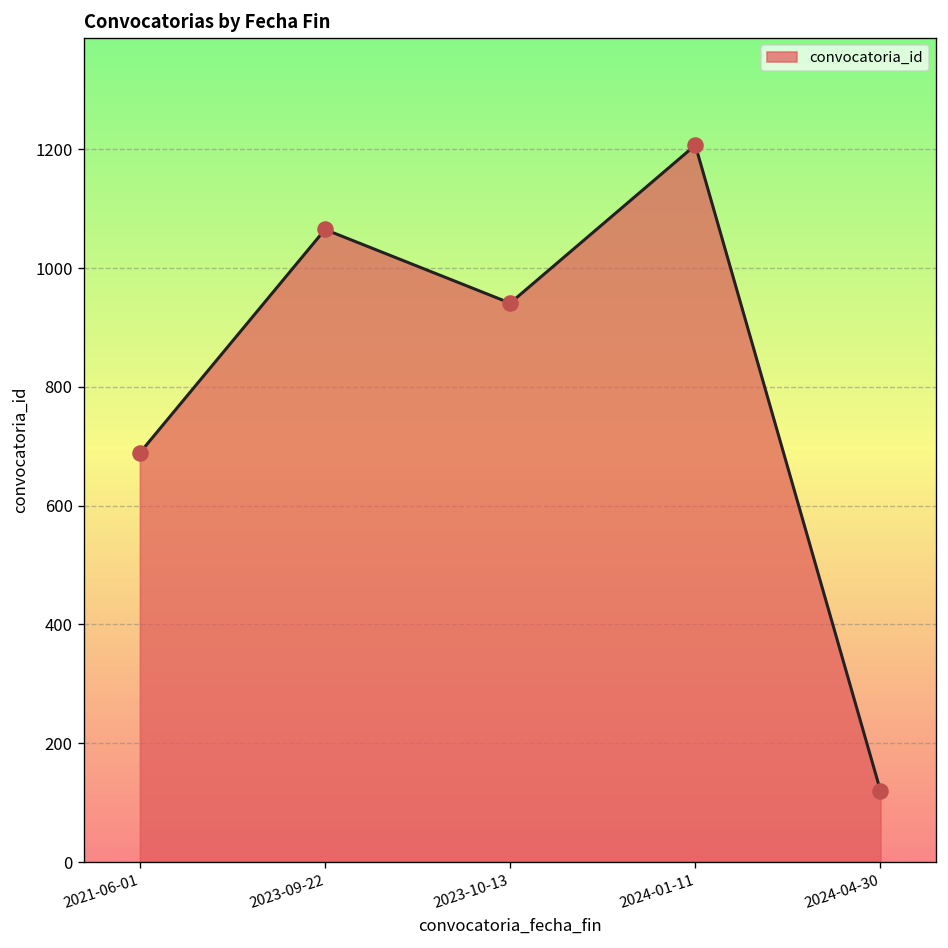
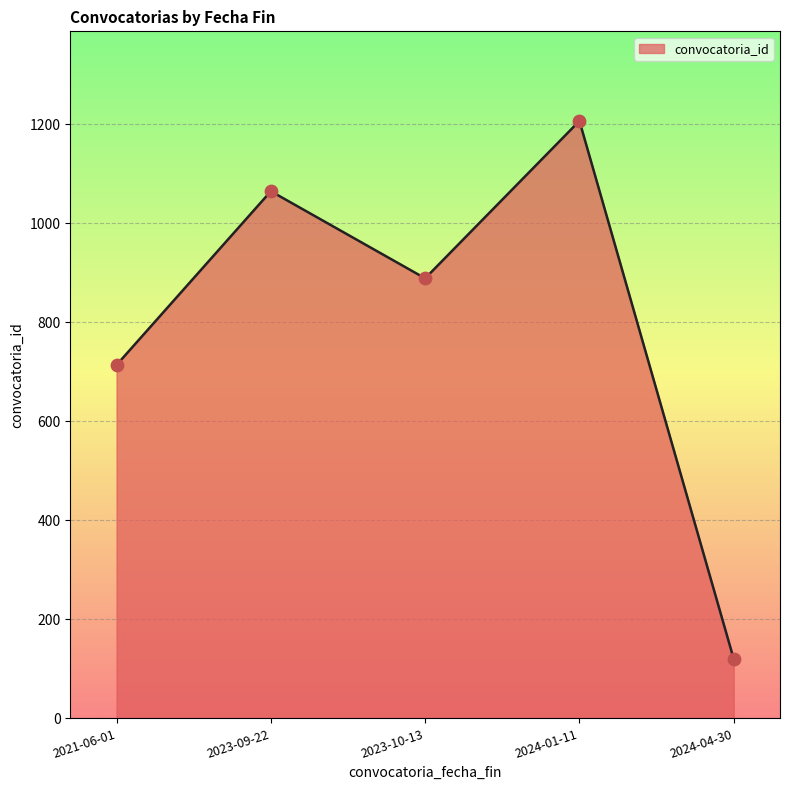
  {
-   "2021-06-01": 690,
+   "2021-06-01": 710,
    "2023-09-22": 1070,
-   "2023-10-13": 940,
+   "2023-10-13": 890,
    "2024-01-11": 1210,
    "2024-04-30": 120
  }
